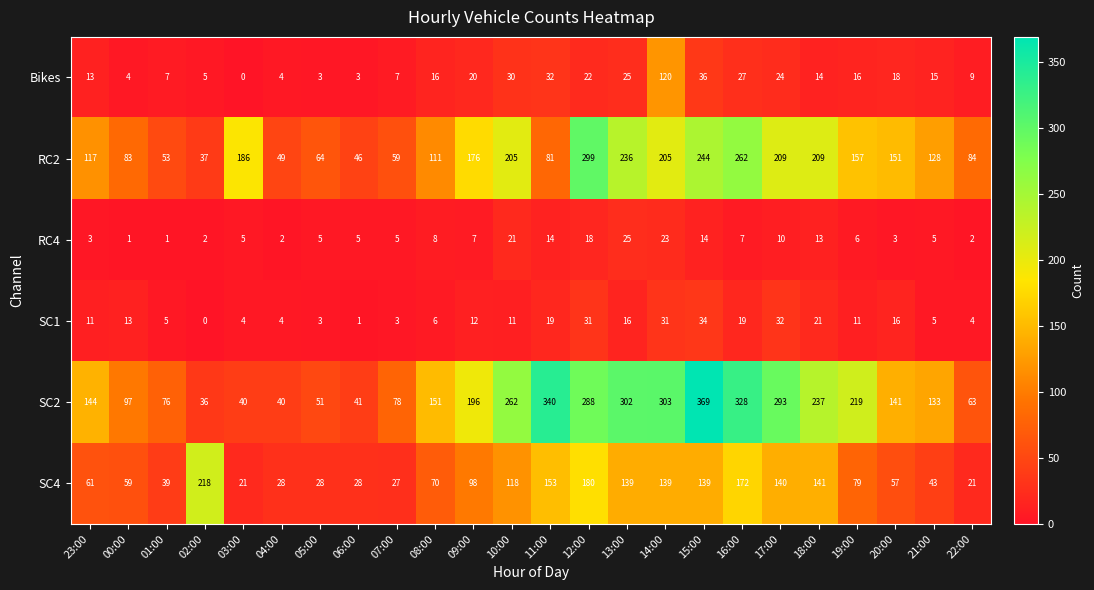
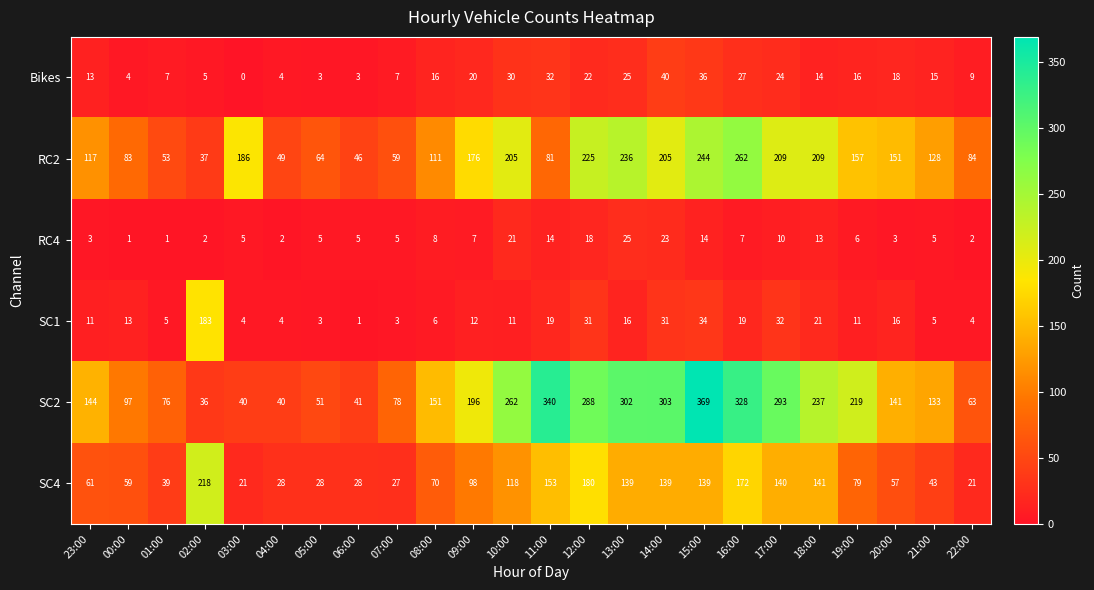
  {
    "Bikes": {
      "23:00": 13,
      "00:00": 4,
      "01:00": 7,
      "02:00": 5,
      "03:00": 0,
      "04:00": 4,
      "05:00": 3,
      "06:00": 3,
      "07:00": 7,
      "08:00": 16,
      "09:00": 20,
      "10:00": 30,
      "11:00": 32,
      "12:00": 22,
      "13:00": 25,
-     "14:00": 120,
+     "14:00": 40,
      "15:00": 36,
      "16:00": 27,
      "17:00": 24,
      "18:00": 14,
      "19:00": 16,
      "20:00": 18,
      "21:00": 15,
      "22:00": 9
    },
    "RC2": {
      "23:00": 117,
      "00:00": 83,
      "01:00": 53,
      "02:00": 37,
      "03:00": 186,
      "04:00": 49,
      "05:00": 64,
      "06:00": 46,
      "07:00": 59,
      "08:00": 111,
      "09:00": 176,
      "10:00": 205,
      "11:00": 81,
-     "12:00": 299,
+     "12:00": 225,
      "13:00": 236,
      "14:00": 205,
      "15:00": 244,
      "16:00": 262,
      "17:00": 209,
      "18:00": 209,
      "19:00": 157,
      "20:00": 151,
      "21:00": 128,
      "22:00": 84
    },
    "RC4": {
      "23:00": 3,
      "00:00": 1,
      "01:00": 1,
      "02:00": 2,
      "03:00": 5,
      "04:00": 2,
      "05:00": 5,
      "06:00": 5,
      "07:00": 5,
      "08:00": 8,
      "09:00": 7,
      "10:00": 21,
      "11:00": 14,
      "12:00": 18,
      "13:00": 25,
      "14:00": 23,
      "15:00": 14,
      "16:00": 7,
      "17:00": 10,
      "18:00": 13,
      "19:00": 6,
      "20:00": 3,
      "21:00": 5,
      "22:00": 2
    },
    "SC1": {
      "23:00": 11,
      "00:00": 13,
      "01:00": 5,
-     "02:00": 0,
+     "02:00": 183,
      "03:00": 4,
      "04:00": 4,
      "05:00": 3,
      "06:00": 1,
      "07:00": 3,
      "08:00": 6,
      "09:00": 12,
      "10:00": 11,
      "11:00": 19,
      "12:00": 31,
      "13:00": 16,
      "14:00": 31,
      "15:00": 34,
      "16:00": 19,
      "17:00": 32,
      "18:00": 21,
      "19:00": 11,
      "20:00": 16,
      "21:00": 5,
      "22:00": 4
    },
    "SC2": {
      "23:00": 144,
      "00:00": 97,
      "01:00": 76,
      "02:00": 36,
      "03:00": 40,
      "04:00": 40,
      "05:00": 51,
      "06:00": 41,
      "07:00": 78,
      "08:00": 151,
      "09:00": 196,
      "10:00": 262,
      "11:00": 340,
      "12:00": 288,
      "13:00": 302,
      "14:00": 303,
      "15:00": 369,
      "16:00": 328,
      "17:00": 293,
      "18:00": 237,
      "19:00": 219,
      "20:00": 141,
      "21:00": 133,
      "22:00": 63
    },
    "SC4": {
      "23:00": 61,
      "00:00": 59,
      "01:00": 39,
      "02:00": 218,
      "03:00": 21,
      "04:00": 28,
      "05:00": 28,
      "06:00": 28,
      "07:00": 27,
      "08:00": 70,
      "09:00": 98,
      "10:00": 118,
      "11:00": 153,
      "12:00": 180,
      "13:00": 139,
      "14:00": 139,
      "15:00": 139,
      "16:00": 172,
      "17:00": 140,
      "18:00": 141,
      "19:00": 79,
      "20:00": 57,
      "21:00": 43,
      "22:00": 21
    }
  }
